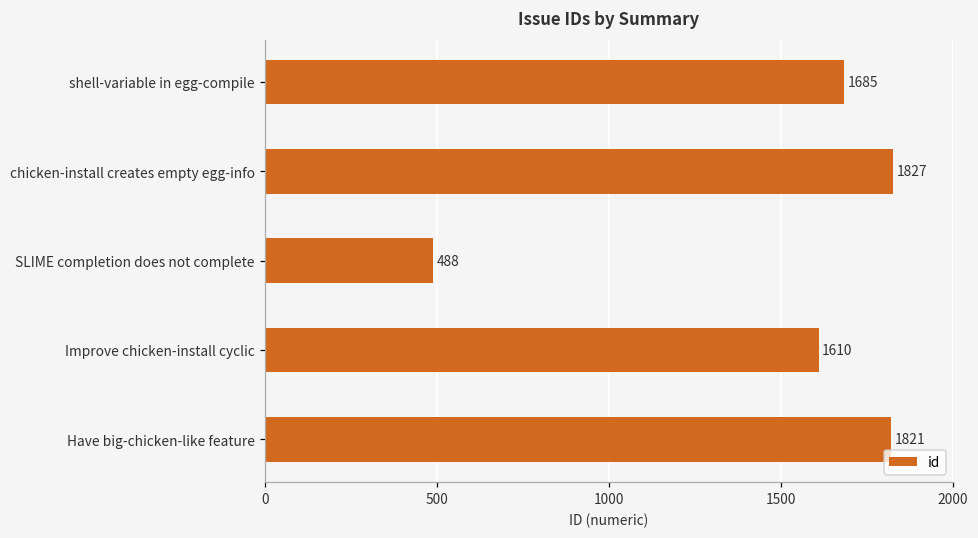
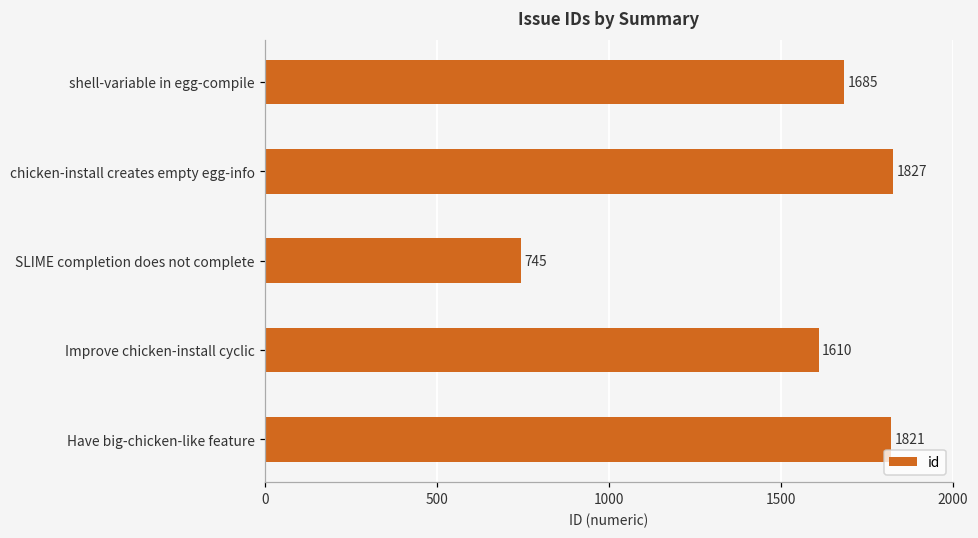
  {
    "shell-variable in egg-compile": 1685,
    "chicken-install creates empty egg-info": 1827,
-   "SLIME completion does not complete": 488,
+   "SLIME completion does not complete": 745,
    "Improve chicken-install cyclic": 1610,
    "Have big-chicken-like feature": 1821
  }
